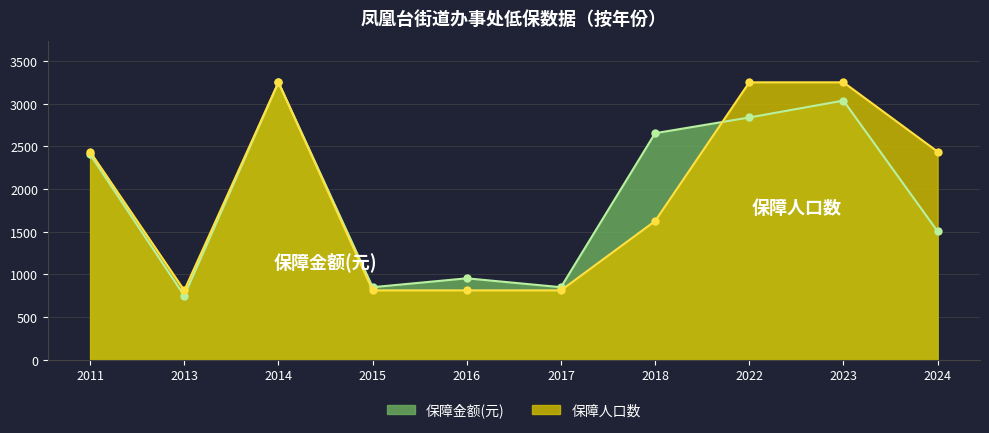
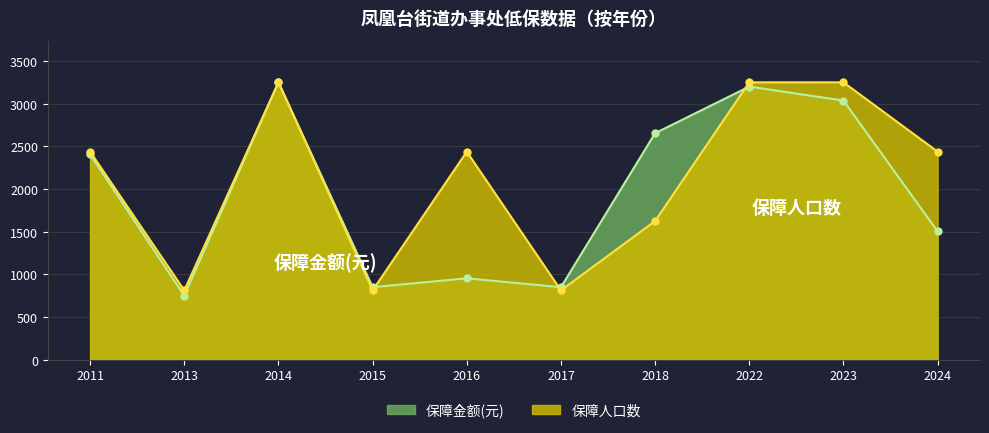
  {
    "保障金额(元)": {
      "2011": 2400,
      "2013": 800,
      "2015": 900,
      "2016": 1000,
      "2017": 900,
      "2018": 2700,
-     "2022": 2800,
+     "2022": 3200,
      "2023": 3000,
      "2024": 1500
    },
    "保障人口数": {
      "2011": 2400,
      "2013": 800,
      "2015": 800,
-     "2016": 800,
+     "2016": 2400,
      "2017": 800,
      "2018": 1600,
      "2022": 3300,
      "2023": 3300,
      "2024": 2400
    }
  }
